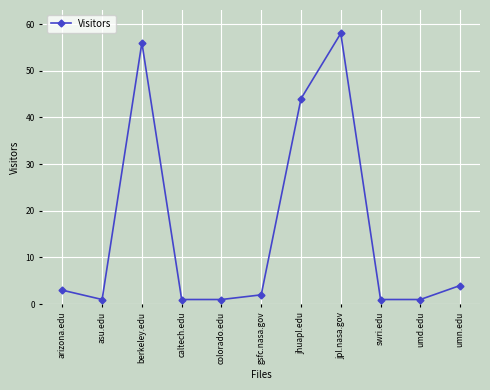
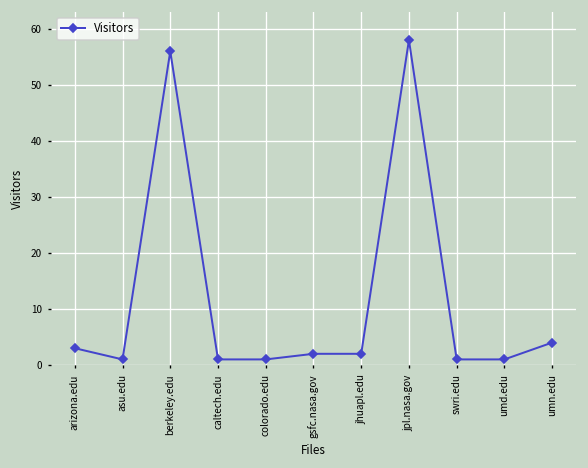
  {
    "arizona.edu": 3,
    "asu.edu": 1,
    "berkeley.edu": 56,
    "caltech.edu": 1,
    "colorado.edu": 1,
    "gsfc.nasa.gov": 2,
-   "jhuapl.edu": 44,
+   "jhuapl.edu": 2,
    "jpl.nasa.gov": 58,
    "swri.edu": 1,
    "umd.edu": 1,
    "umn.edu": 4
  }
